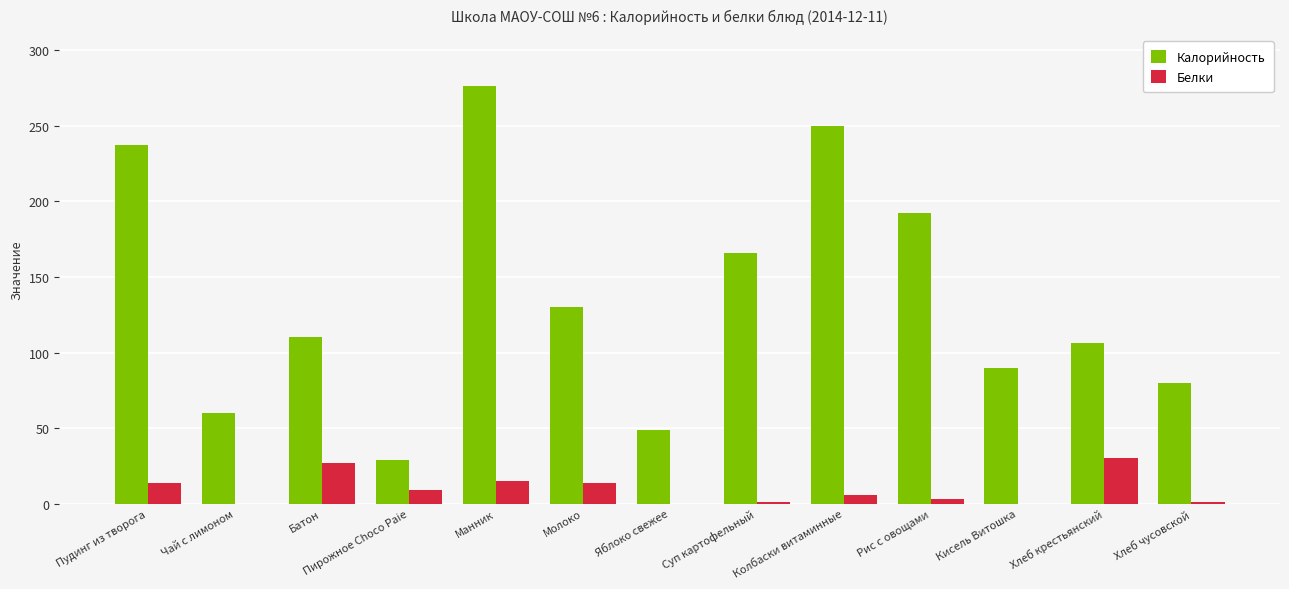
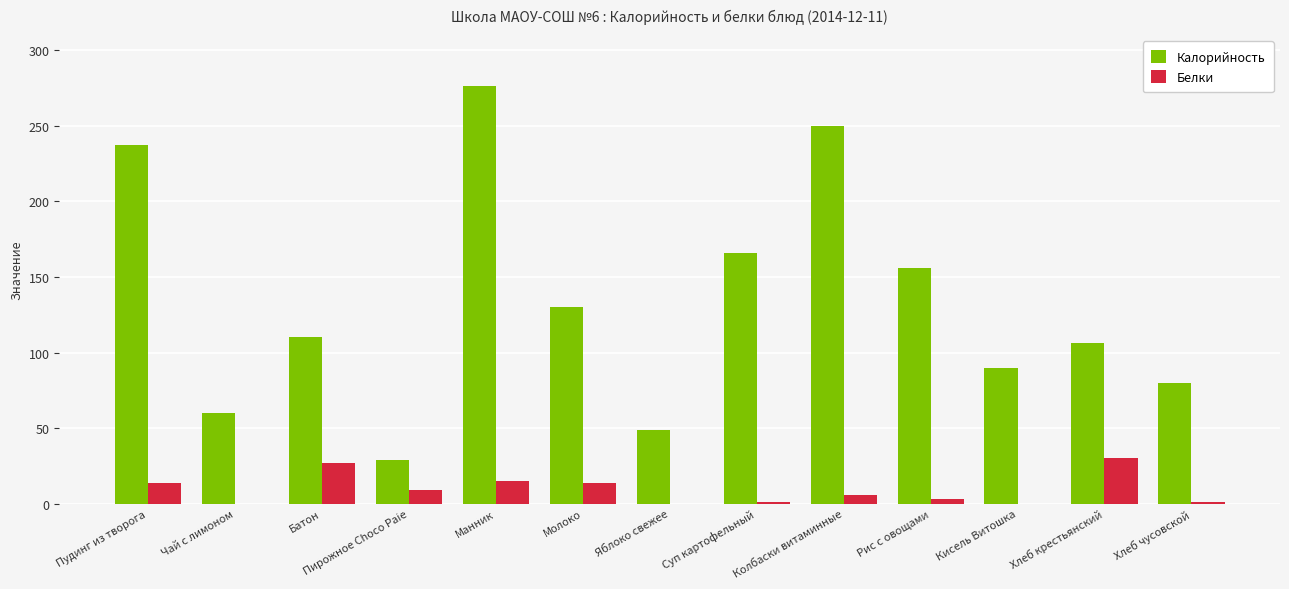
  {
    "Калорийность": {
      "Пудинг из творога": 237,
      "Чай с лимоном": 60,
      "Батон": 110,
      "Пирожное Choco Paie": 29,
      "Манник": 276,
      "Молоко": 130,
      "Яблоко свежее": 49,
      "Суп картофельный": 166,
      "Колбаски витаминные": 250,
-     "Рис с овощами": 192,
+     "Рис с овощами": 156,
      "Кисель Витошка": 90,
      "Хлеб крестьянский": 106,
      "Хлеб чусовской": 80
    },
    "Белки": {
      "Пудинг из творога": 14,
      "Чай с лимоном": 0,
      "Батон": 27,
      "Пирожное Choco Paie": 9,
      "Манник": 15,
      "Молоко": 14,
      "Яблоко свежее": 0,
      "Колбаски витаминные": 6,
      "Рис с овощами": 3,
      "Кисель Витошка": 0,
      "Хлеб крестьянский": 30
    }
  }
